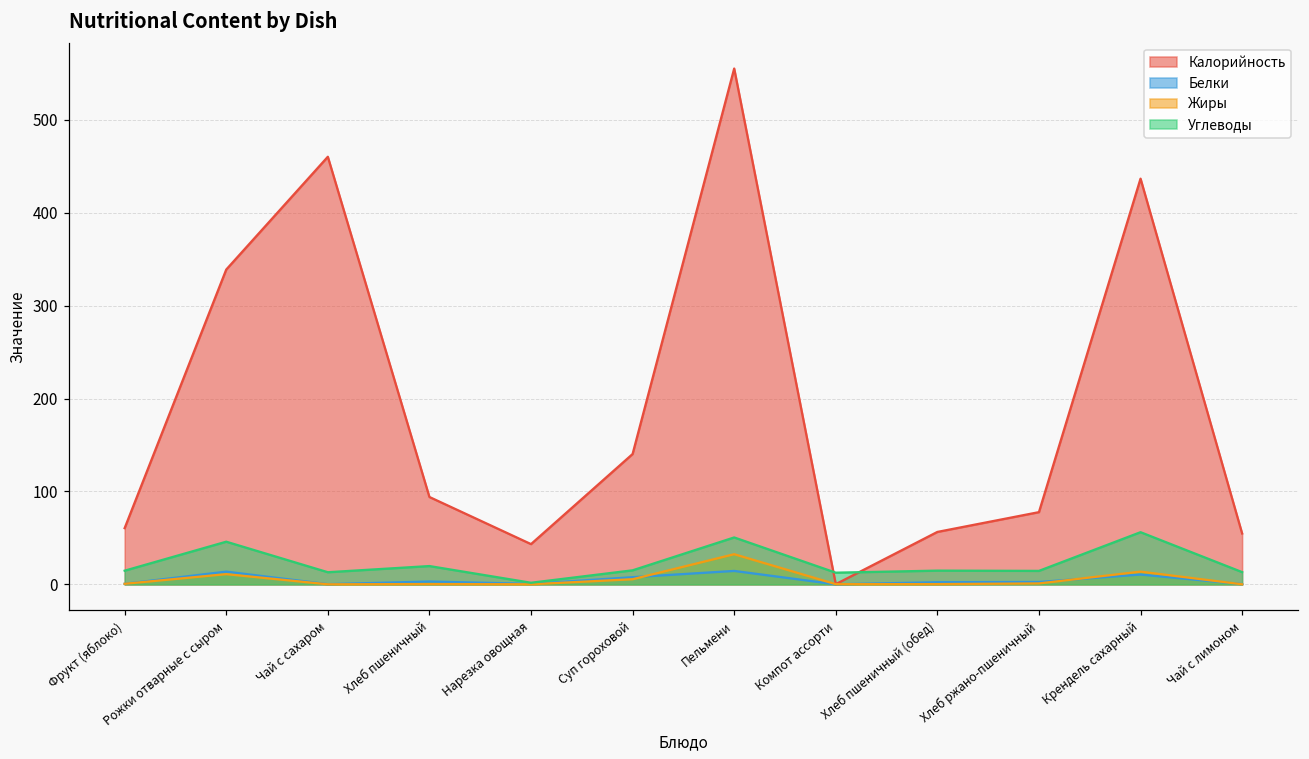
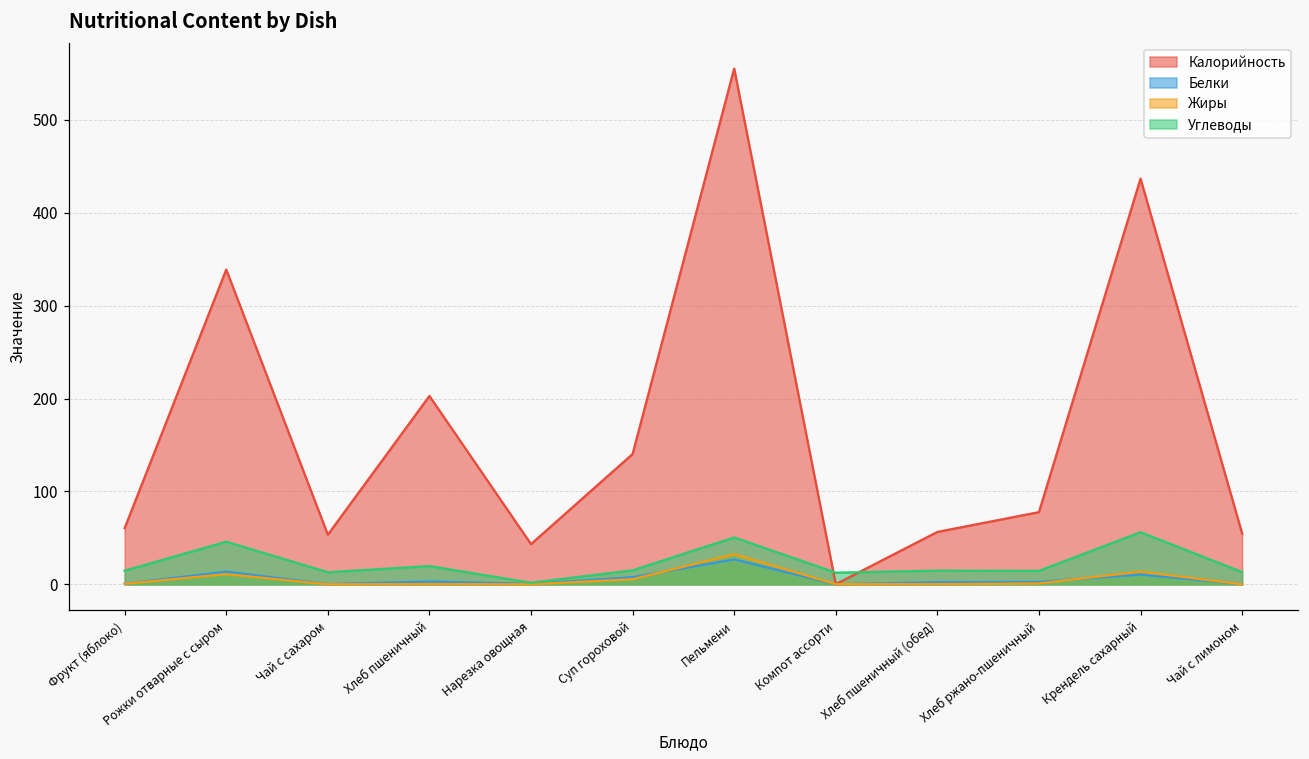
  {
    "Калорийность": {
      "Фрукт (яблоко)": 60,
      "Рожки отварные с сыром": 340,
-     "Чай с сахаром": 460,
-     "Хлеб пшеничный": 90,
+     "Чай с сахаром": 50,
+     "Хлеб пшеничный": 200,
      "Нарезка овощная": 40,
      "Суп гороховой": 140,
      "Пельмени": 560,
      "Хлеб пшеничный (обед)": 60,
      "Хлеб ржано-пшеничный": 80,
      "Крендель сахарный": 440,
      "Чай с лимоном": 50
    },
    "Белки": {
-     "Пельмени": 10,
+     "Пельмени": 30,
      "Крендель сахарный": 10
    },
    "Жиры": {
      "Пельмени": 30,
      "Крендель сахарный": 10
    },
    "Углеводы": {
      "Фрукт (яблоко)": 10,
      "Рожки отварные с сыром": 50,
      "Чай с сахаром": 10,
      "Хлеб пшеничный": 20,
      "Суп гороховой": 20,
      "Пельмени": 50,
      "Компот ассорти": 10,
      "Хлеб пшеничный (обед)": 10,
      "Хлеб ржано-пшеничный": 10,
      "Крендель сахарный": 60,
      "Чай с лимоном": 10
    }
  }
